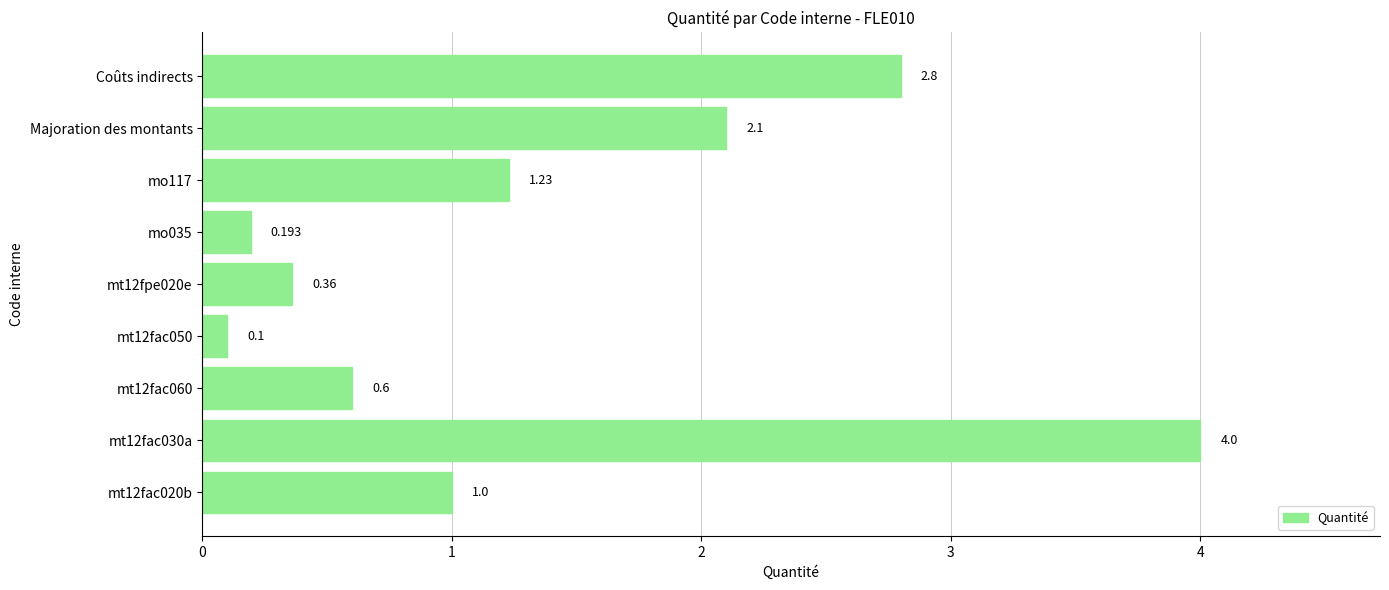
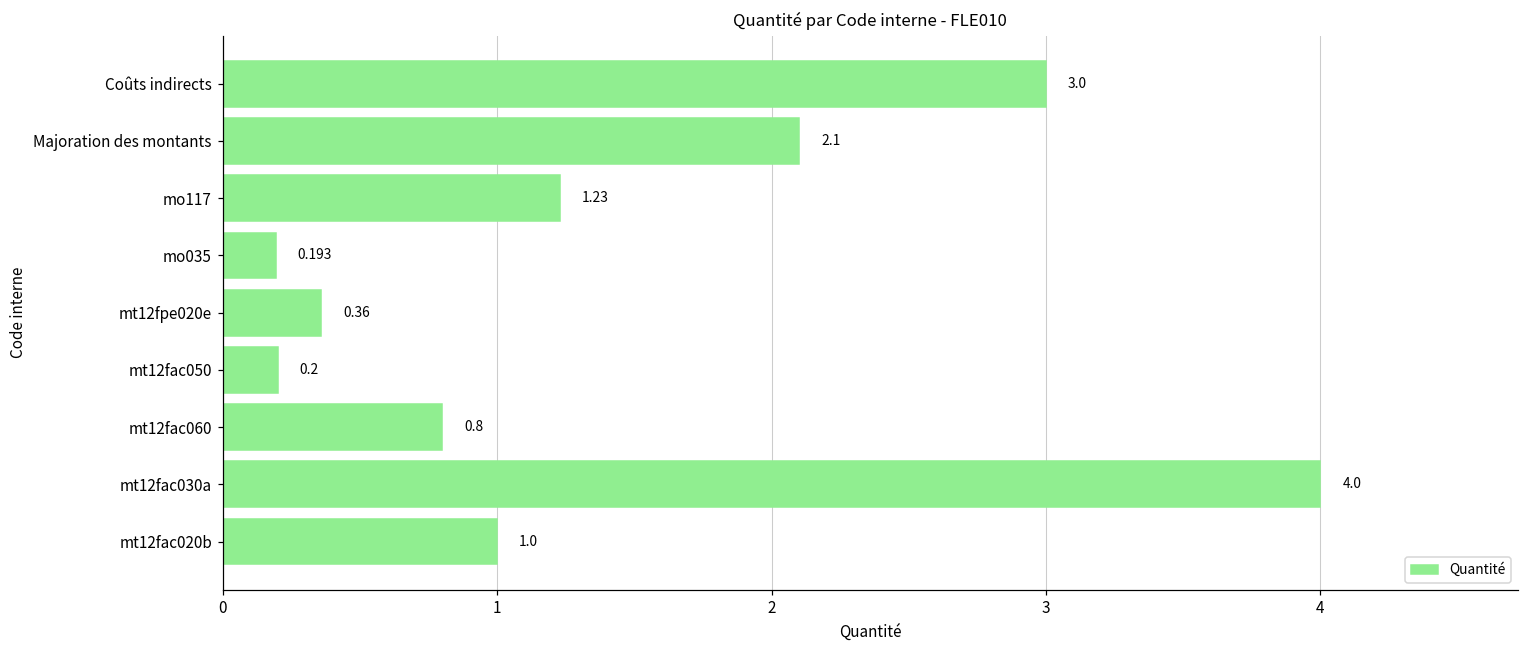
  {
-   "Coûts indirects": 2.8,
+   "Coûts indirects": 3.0,
    "Majoration des montants": 2.1,
    "mo117": 1.23,
    "mo035": 0.193,
    "mt12fpe020e": 0.36,
-   "mt12fac050": 0.1,
-   "mt12fac060": 0.6,
+   "mt12fac050": 0.2,
+   "mt12fac060": 0.8,
    "mt12fac030a": 4.0,
    "mt12fac020b": 1.0
  }
